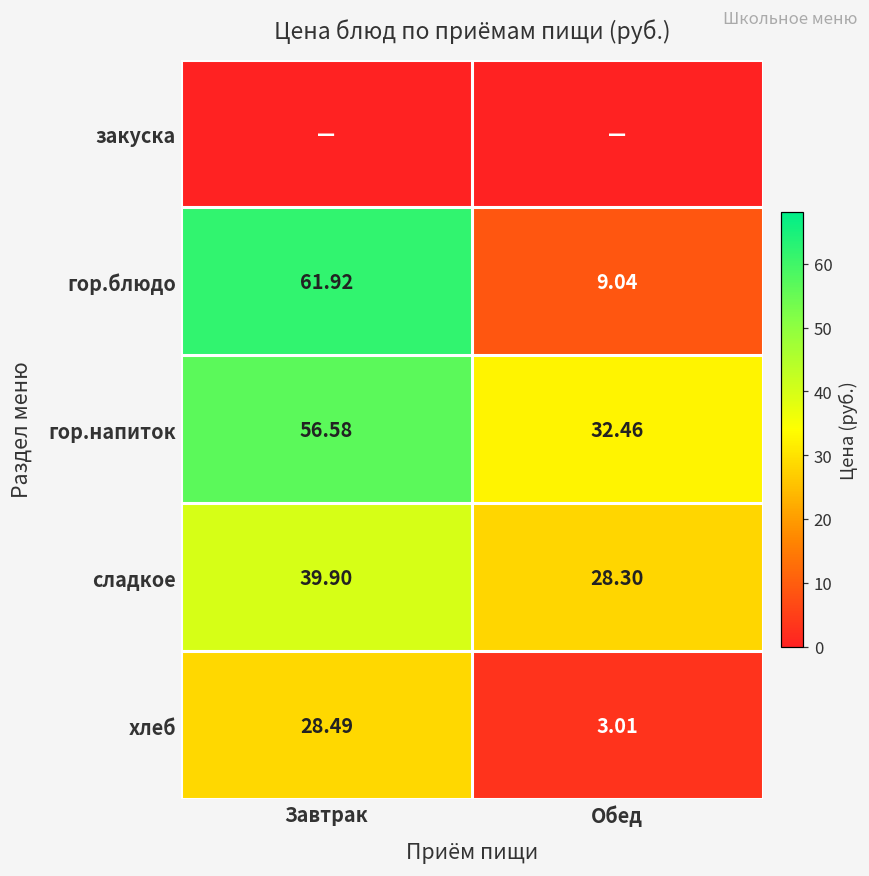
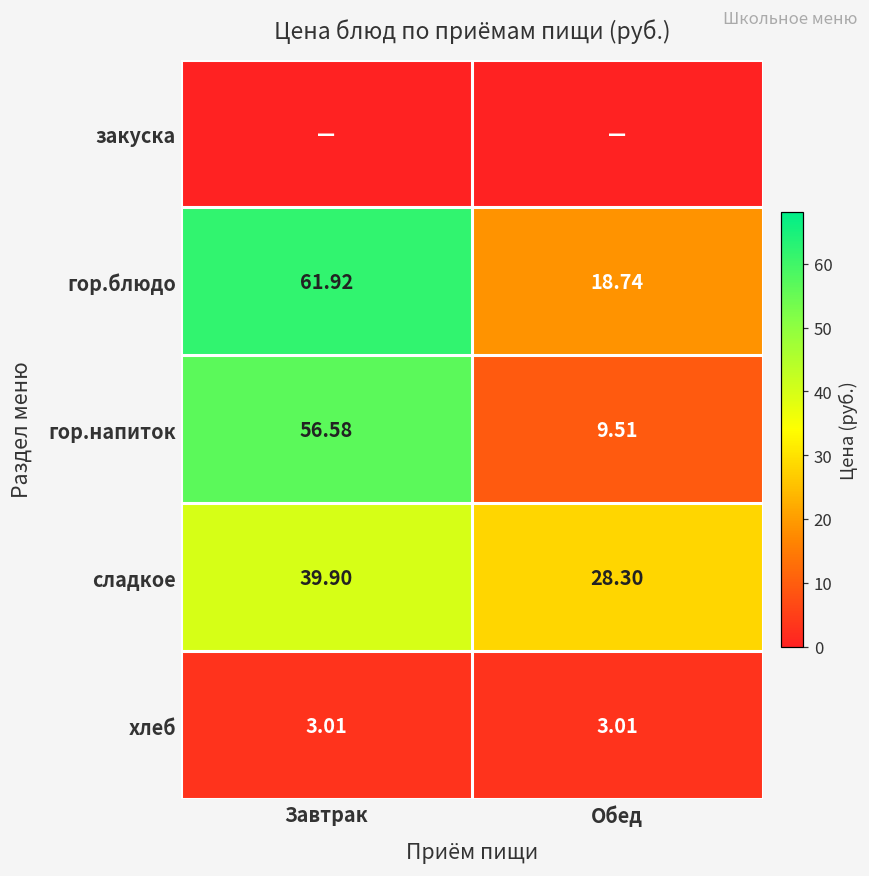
  {
    "гор.блюдо": {
      "Завтрак": 61.92,
-     "Обед": 9.04
+     "Обед": 18.74
    },
    "гор.напиток": {
      "Завтрак": 56.58,
-     "Обед": 32.46
+     "Обед": 9.51
    },
    "сладкое": {
      "Завтрак": 39.90,
      "Обед": 28.30
    },
    "хлеб": {
-     "Завтрак": 28.49,
+     "Завтрак": 3.01,
      "Обед": 3.01
    }
  }
